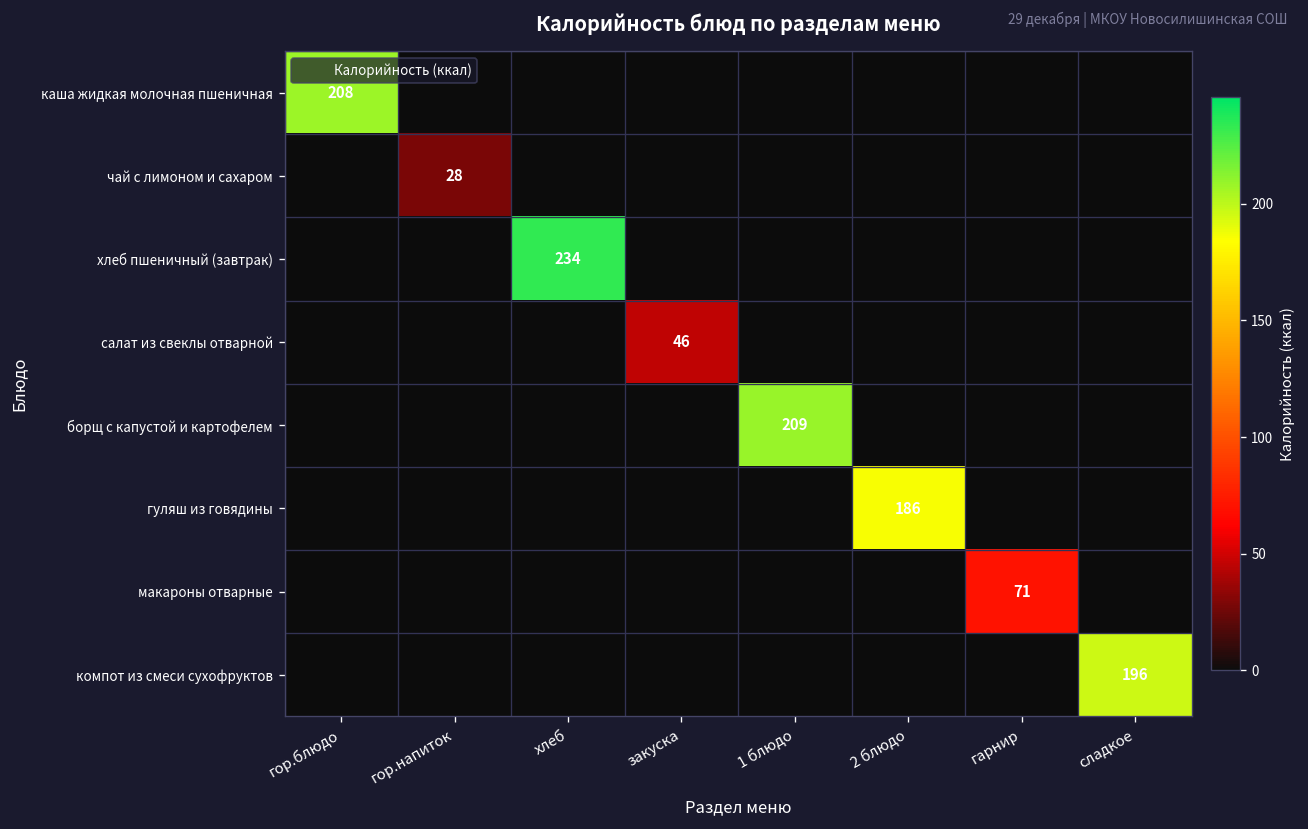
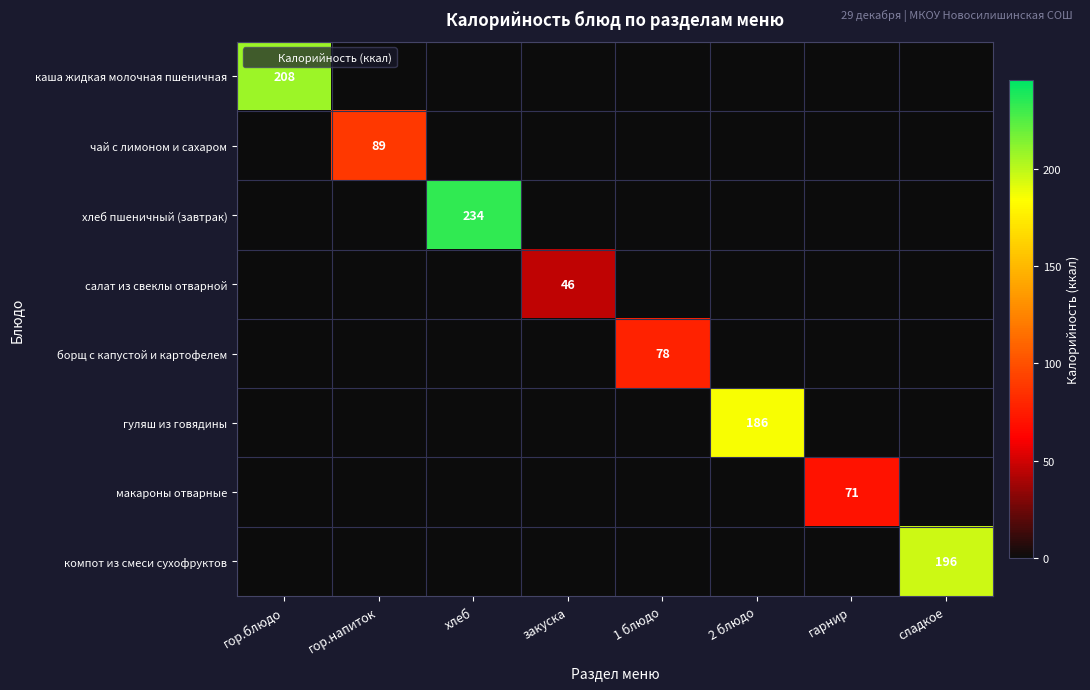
  {
    "каша жидкая молочная пшеничная": {
      "гор.блюдо": 208
    },
    "чай с лимоном и сахаром": {
-     "гор.напиток": 28
+     "гор.напиток": 89
    },
    "хлеб пшеничный (завтрак)": {
      "хлеб": 234
    },
    "салат из свеклы отварной": {
      "закуска": 46
    },
    "борщ с капустой и картофелем": {
-     "1 блюдо": 209
+     "1 блюдо": 78
    },
    "гуляш из говядины": {
      "2 блюдо": 186
    },
    "макароны отварные": {
      "гарнир": 71
    },
    "компот из смеси сухофруктов": {
      "сладкое": 196
    }
  }
